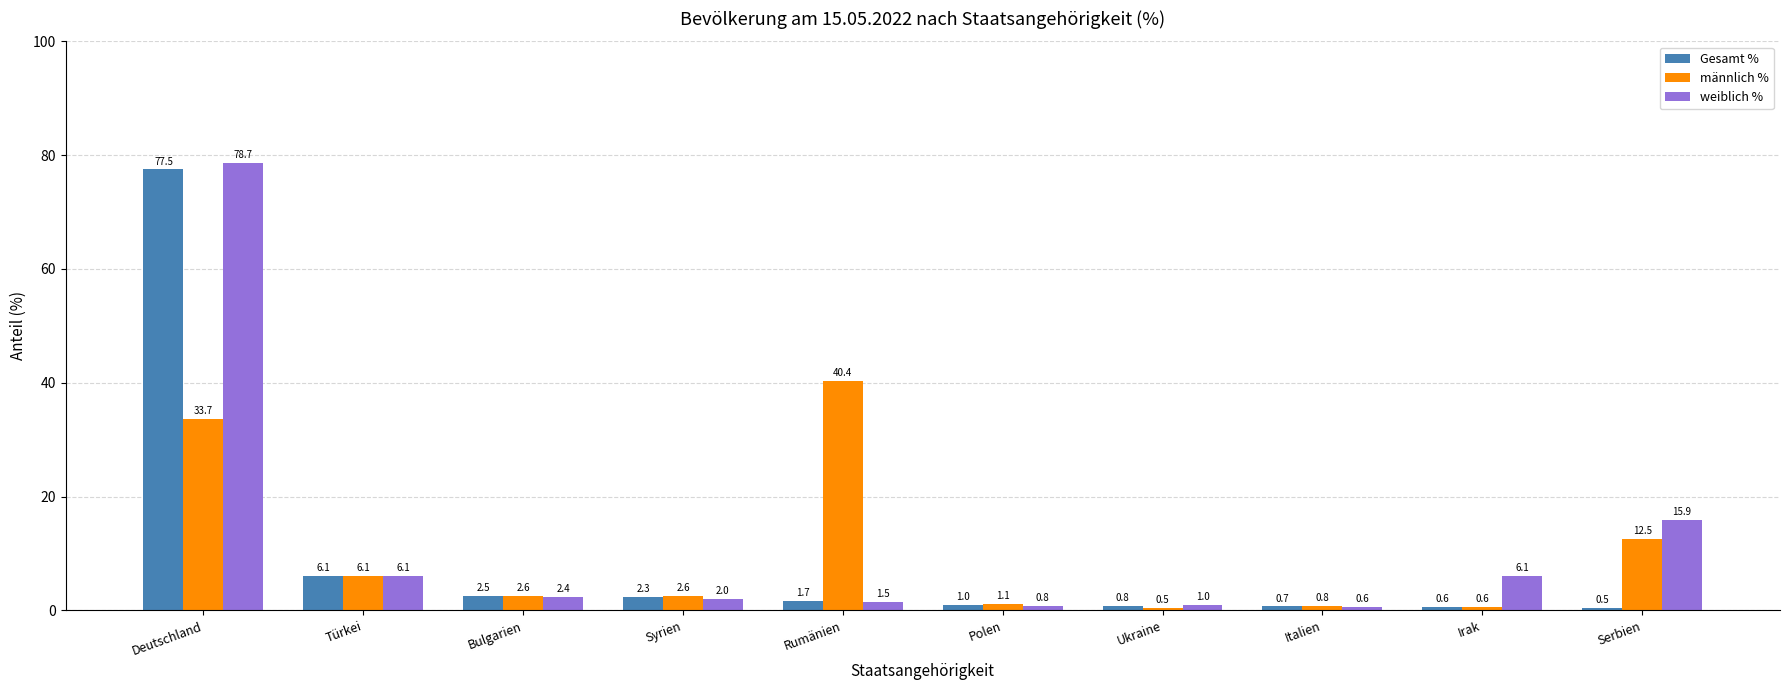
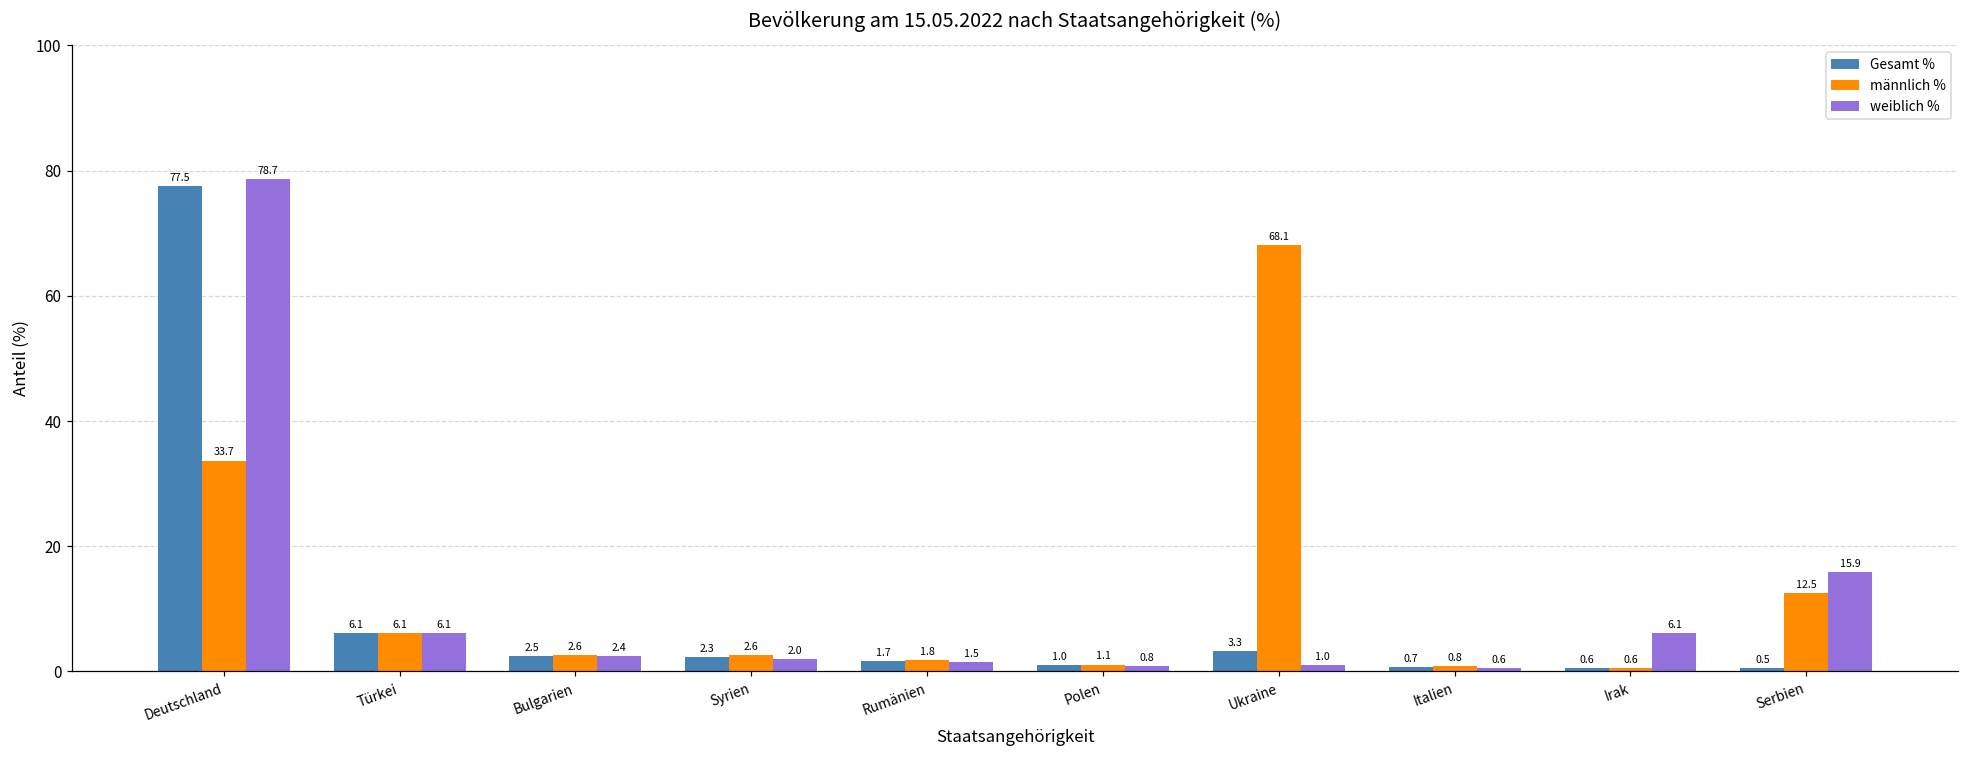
  {
    "Gesamt %": {
      "Deutschland": 77.5,
      "Türkei": 6.1,
      "Bulgarien": 2.5,
      "Syrien": 2.3,
      "Rumänien": 1.7,
      "Polen": 1.0,
-     "Ukraine": 0.8,
+     "Ukraine": 3.3,
      "Italien": 0.7,
      "Irak": 0.6,
      "Serbien": 0.5
    },
    "männlich %": {
      "Deutschland": 33.7,
      "Türkei": 6.1,
      "Bulgarien": 2.6,
      "Syrien": 2.6,
-     "Rumänien": 40.4,
+     "Rumänien": 1.8,
      "Polen": 1.1,
-     "Ukraine": 0.5,
+     "Ukraine": 68.1,
      "Italien": 0.8,
      "Irak": 0.6,
      "Serbien": 12.5
    },
    "weiblich %": {
      "Deutschland": 78.7,
      "Türkei": 6.1,
      "Bulgarien": 2.4,
      "Syrien": 2.0,
      "Rumänien": 1.5,
      "Polen": 0.8,
      "Ukraine": 1.0,
      "Italien": 0.6,
      "Irak": 6.1,
      "Serbien": 15.9
    }
  }
